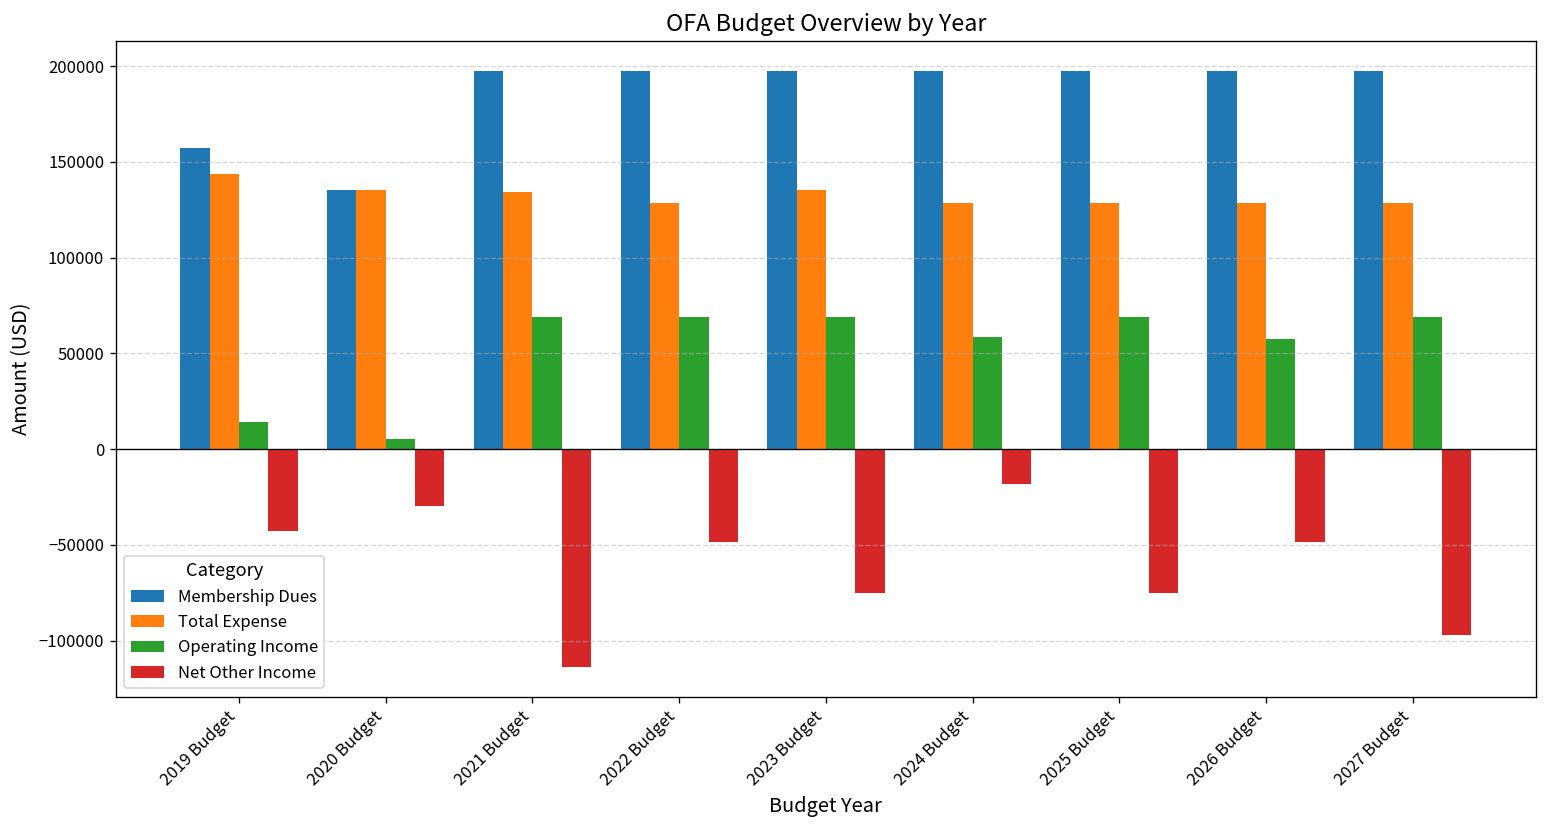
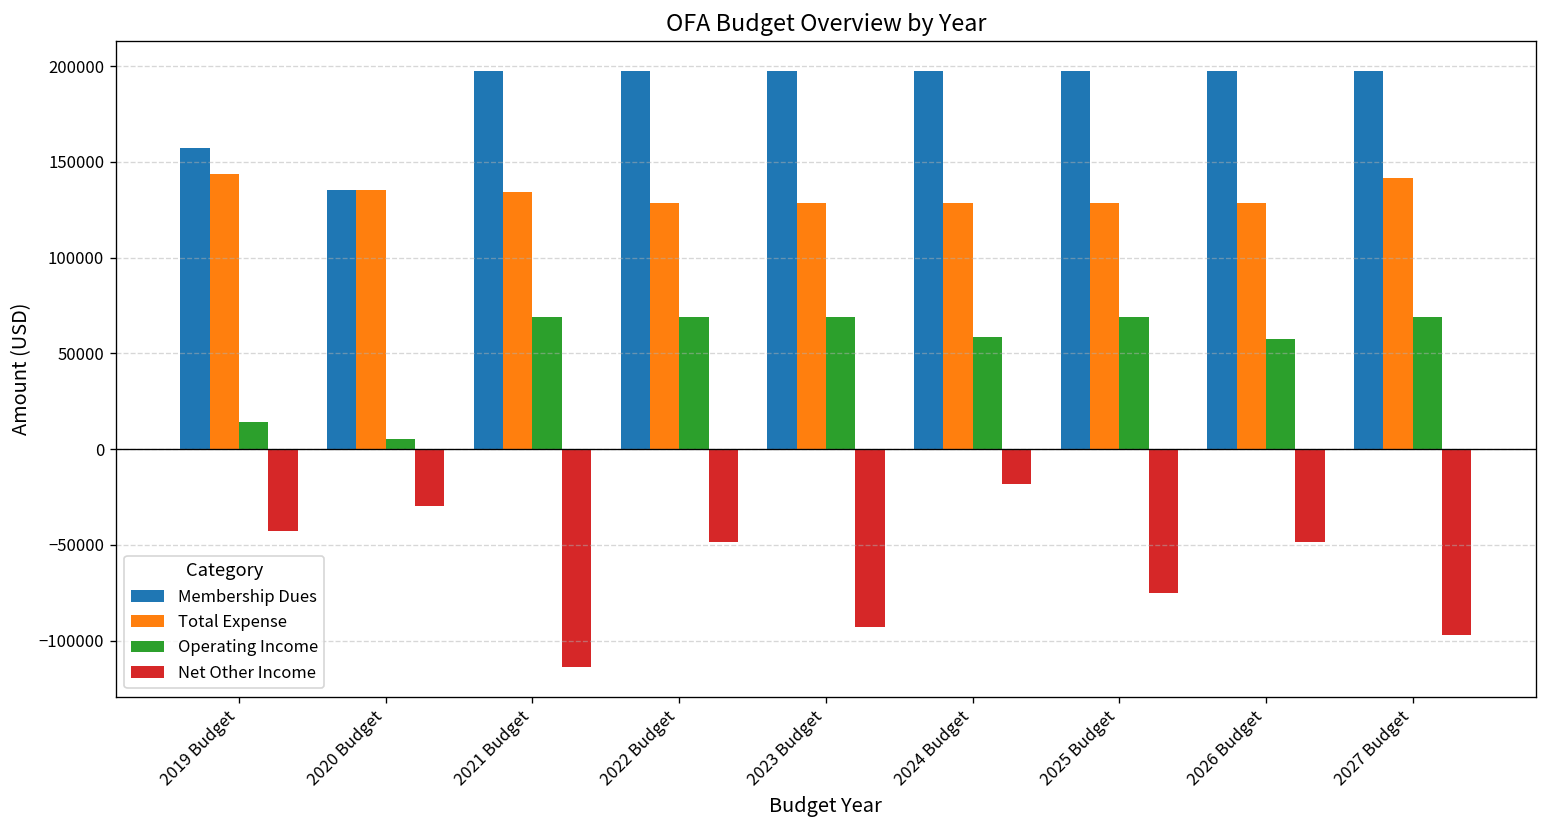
  {
    "Membership Dues": {
      "2019 Budget": 158000,
      "2020 Budget": 136000,
      "2021 Budget": 198000,
      "2022 Budget": 198000,
      "2023 Budget": 198000,
      "2024 Budget": 198000,
      "2025 Budget": 198000,
      "2026 Budget": 198000,
      "2027 Budget": 198000
    },
    "Total Expense": {
      "2019 Budget": 143000,
      "2020 Budget": 135000,
      "2021 Budget": 134000,
      "2022 Budget": 128000,
-     "2023 Budget": 135000,
+     "2023 Budget": 128000,
      "2024 Budget": 128000,
      "2025 Budget": 128000,
      "2026 Budget": 128000,
-     "2027 Budget": 128000
+     "2027 Budget": 141000
    },
    "Operating Income": {
      "2019 Budget": 14000,
      "2020 Budget": 5000,
      "2021 Budget": 69000,
      "2022 Budget": 69000,
      "2023 Budget": 69000,
      "2024 Budget": 59000,
      "2025 Budget": 69000,
      "2026 Budget": 57000,
      "2027 Budget": 69000
    },
    "Net Other Income": {
      "2019 Budget": -43000,
      "2020 Budget": -30000,
      "2021 Budget": -114000,
      "2022 Budget": -49000,
-     "2023 Budget": -75000,
+     "2023 Budget": -93000,
      "2024 Budget": -18000,
      "2025 Budget": -75000,
      "2026 Budget": -49000,
      "2027 Budget": -97000
    }
  }
